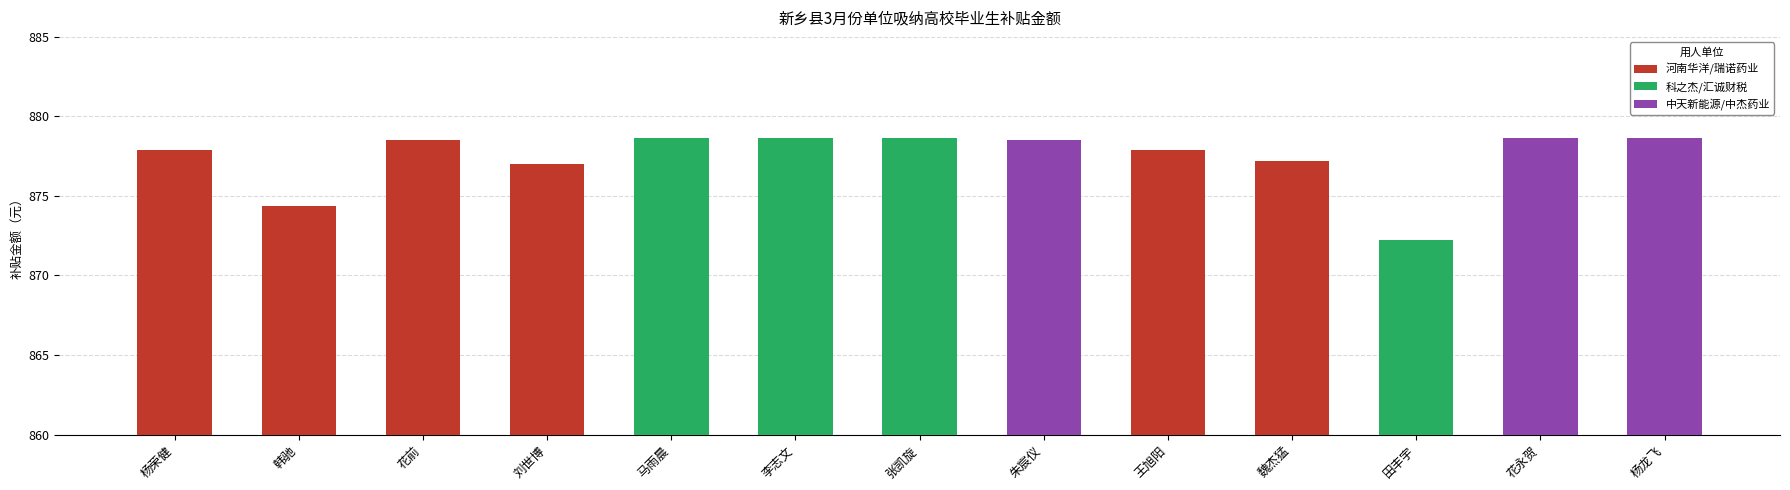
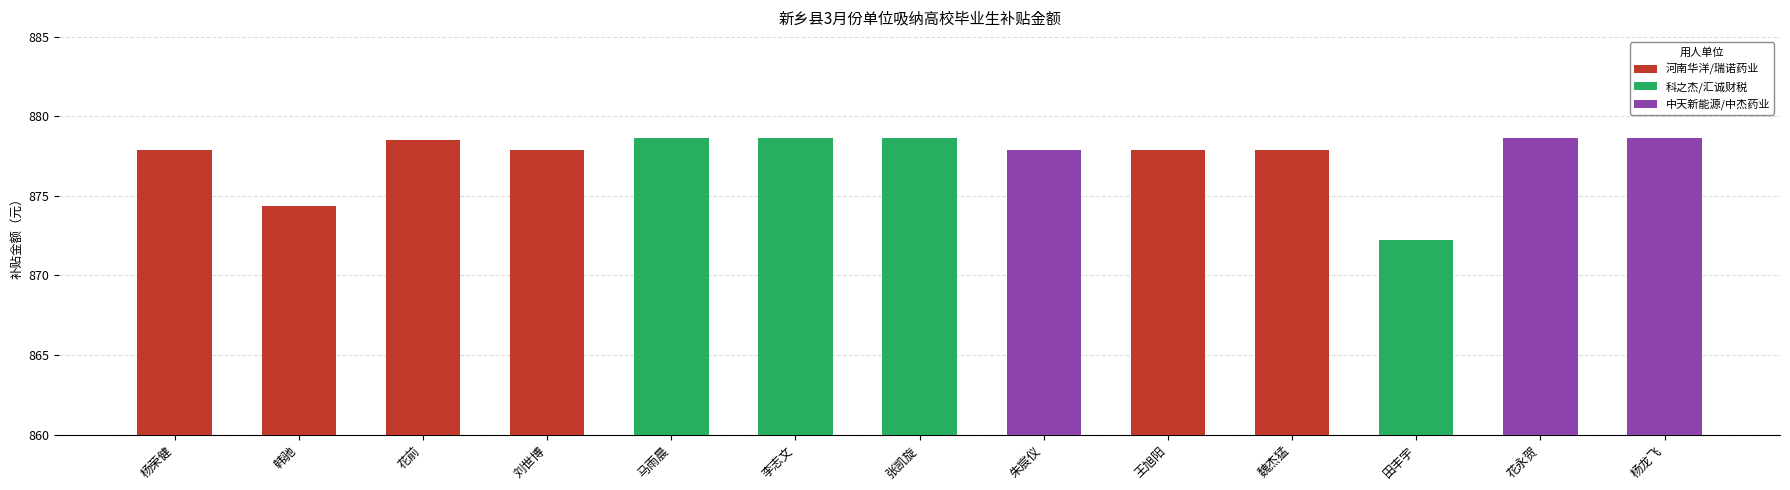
  {
    "杨荣健": 877.9,
    "韩驰": 874.4,
    "花前": 878.5,
-   "刘世博": 877.0,
+   "刘世博": 877.9,
    "马雨晨": 878.6,
    "李志文": 878.6,
    "张凯旋": 878.6,
-   "朱宸仪": 878.5,
+   "朱宸仪": 877.9,
    "王旭阳": 877.9,
-   "魏杰猛": 877.2,
+   "魏杰猛": 877.9,
    "田丰宇": 872.2,
    "花永贺": 878.6,
    "杨龙飞": 878.6
  }
